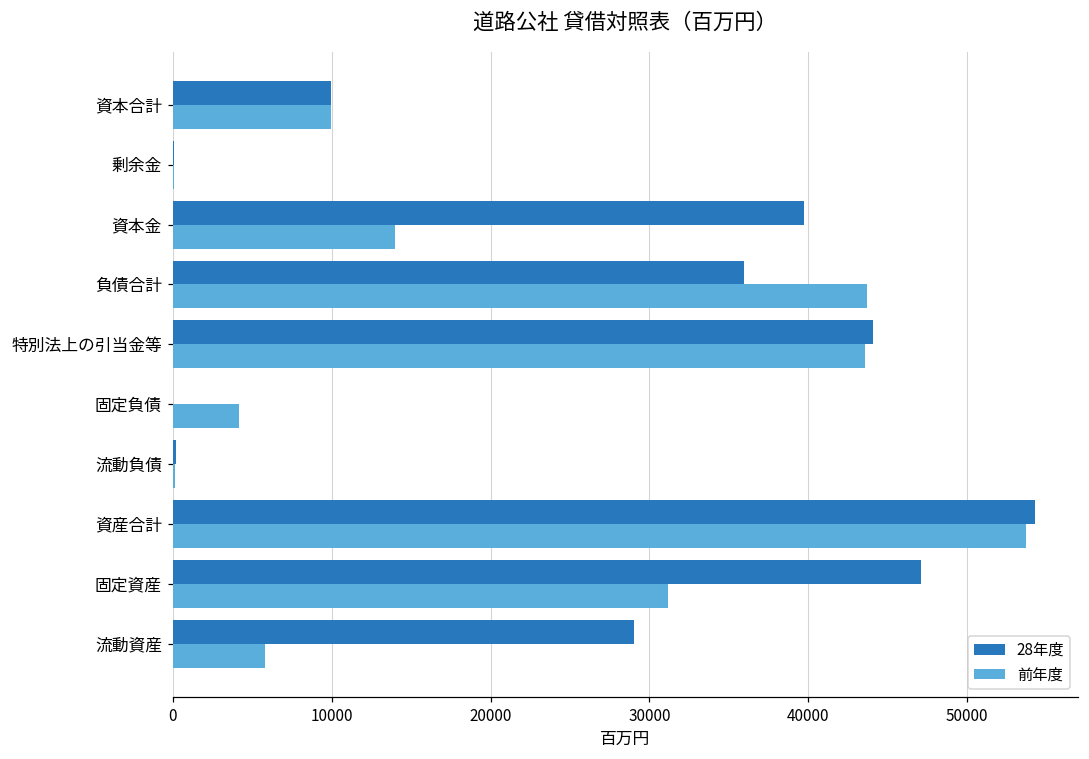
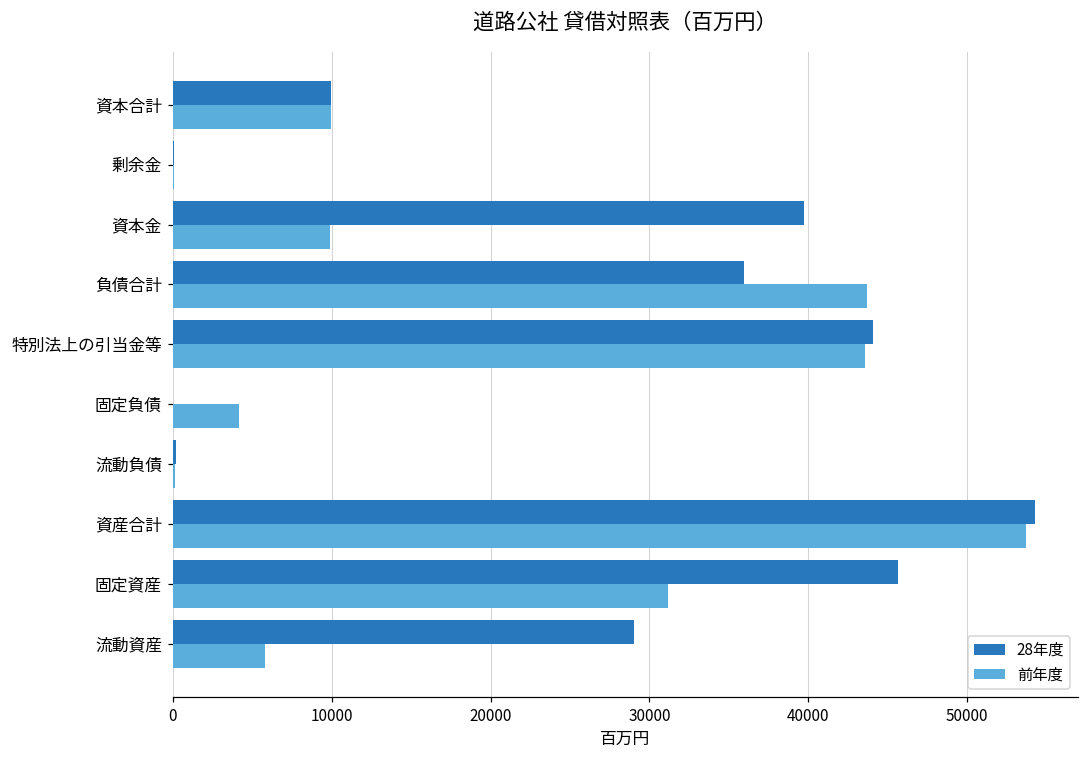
  {
    "28年度": {
      "資本合計": 10000,
      "資本金": 39700,
      "負債合計": 36000,
      "特別法上の引当金等": 44100,
      "流動負債": 200,
      "資産合計": 54300,
-     "固定資産": 47100,
+     "固定資産": 45600,
      "流動資産": 29000
    },
    "前年度": {
      "資本合計": 10000,
-     "資本金": 14000,
+     "資本金": 9900,
      "負債合計": 43700,
      "特別法上の引当金等": 43500,
      "固定負債": 4200,
      "資産合計": 53700,
      "固定資産": 31100,
      "流動資産": 5800
    }
  }
